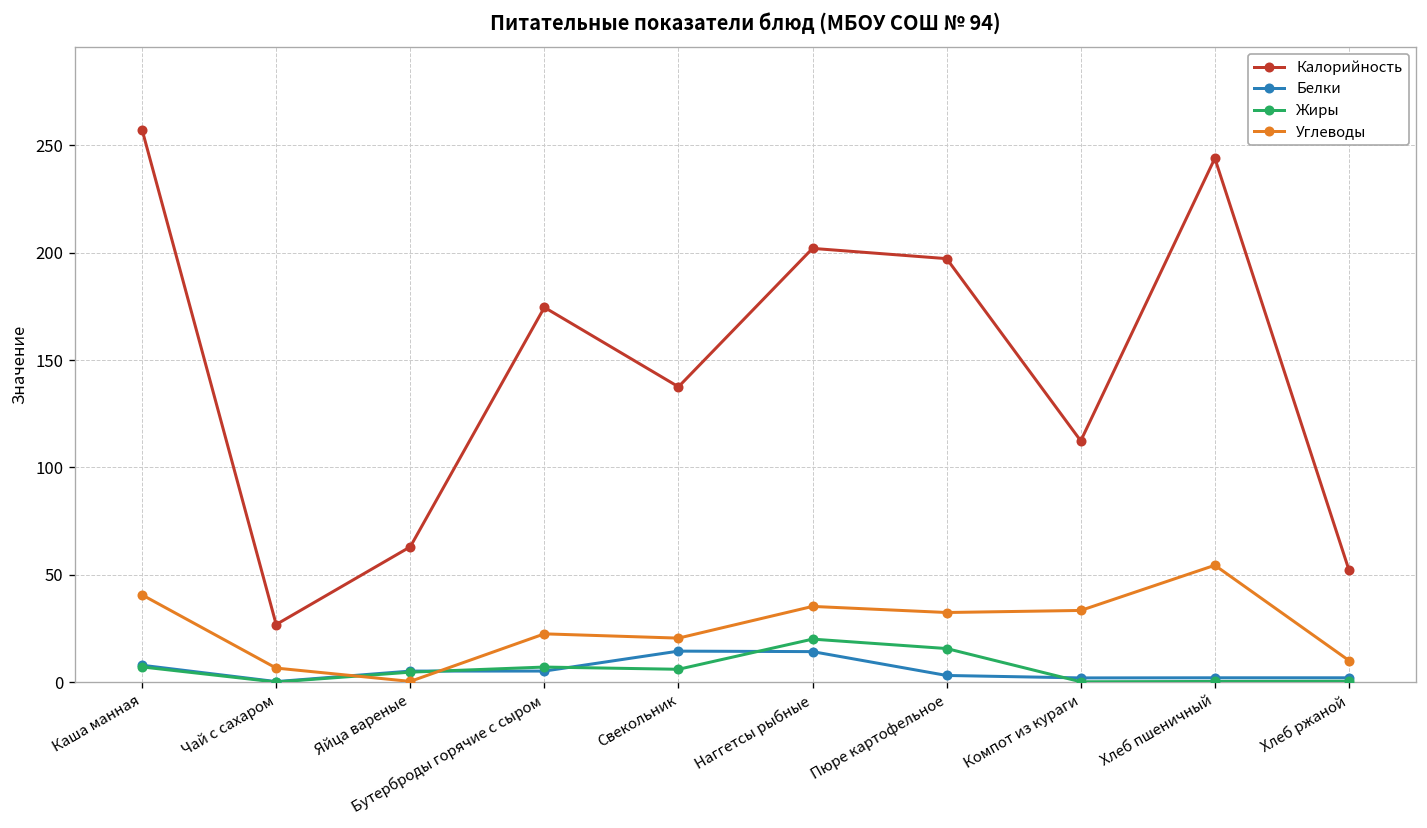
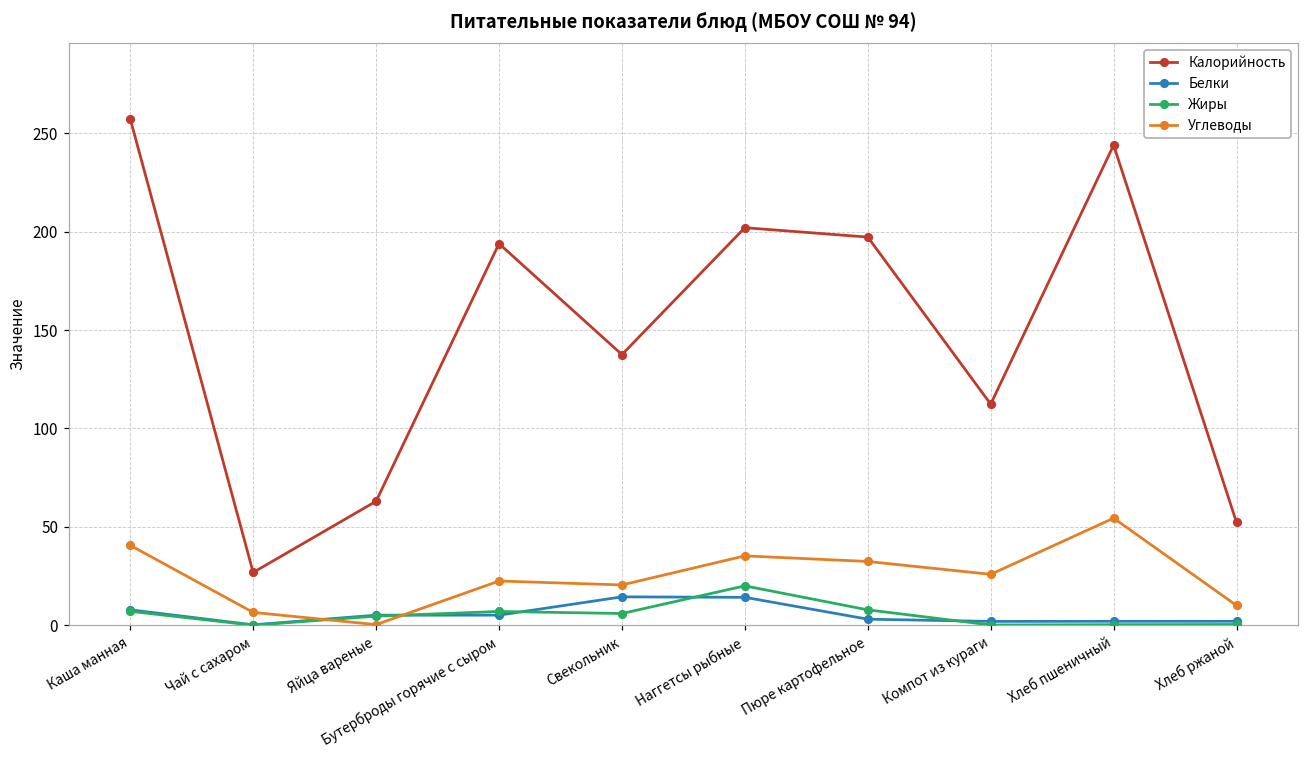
  {
    "Калорийность": {
      "Каша манная": 257,
      "Чай с сахаром": 27,
      "Яйца вареные": 63,
-     "Бутерброды горячие с сыром": 175,
+     "Бутерброды горячие с сыром": 194,
      "Свекольник": 138,
      "Наггетсы рыбные": 202,
      "Пюре картофельное": 197,
      "Компот из кураги": 112,
      "Хлеб пшеничный": 244,
      "Хлеб ржаной": 52
    },
    "Белки": {
      "Бутерброды горячие с сыром": 5,
      "Свекольник": 14,
      "Наггетсы рыбные": 14,
      "Пюре картофельное": 3,
      "Компот из кураги": 2,
      "Хлеб пшеничный": 2,
      "Хлеб ржаной": 2
    },
    "Жиры": {
      "Бутерброды горячие с сыром": 7,
      "Свекольник": 6,
      "Наггетсы рыбные": 20,
-     "Пюре картофельное": 16,
+     "Пюре картофельное": 8,
      "Компот из кураги": 0,
      "Хлеб пшеничный": 0,
      "Хлеб ржаной": 0
    },
    "Углеводы": {
      "Каша манная": 41,
      "Чай с сахаром": 7,
      "Яйца вареные": 0,
      "Бутерброды горячие с сыром": 22,
      "Свекольник": 20,
      "Наггетсы рыбные": 35,
      "Пюре картофельное": 32,
-     "Компот из кураги": 33,
+     "Компот из кураги": 26,
      "Хлеб пшеничный": 54,
      "Хлеб ржаной": 10
    }
  }
